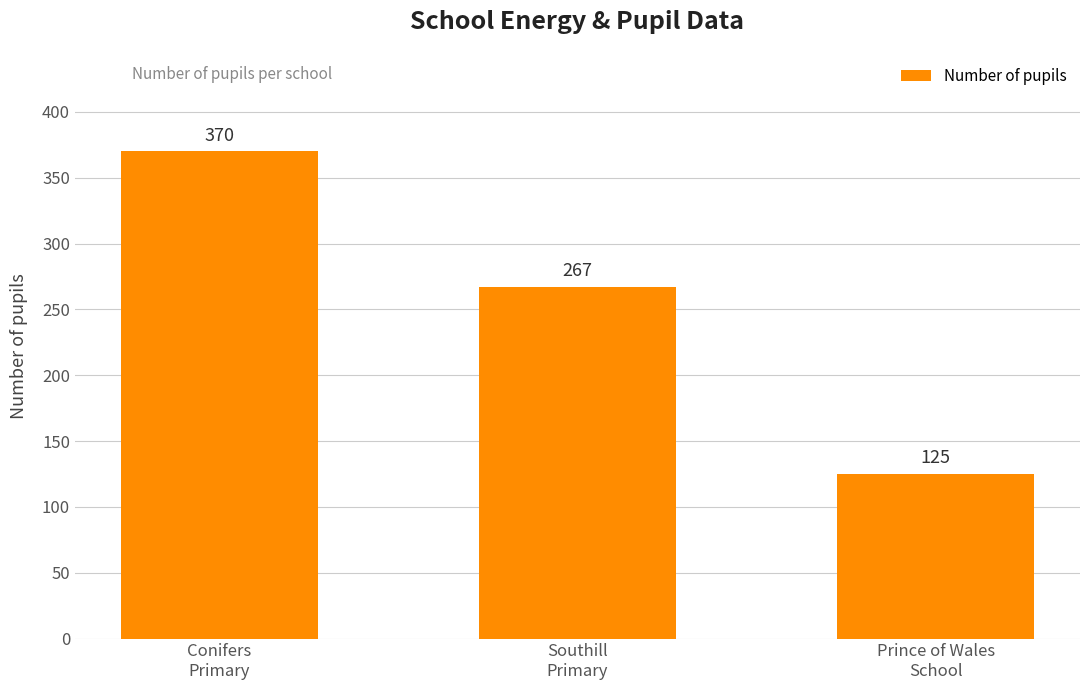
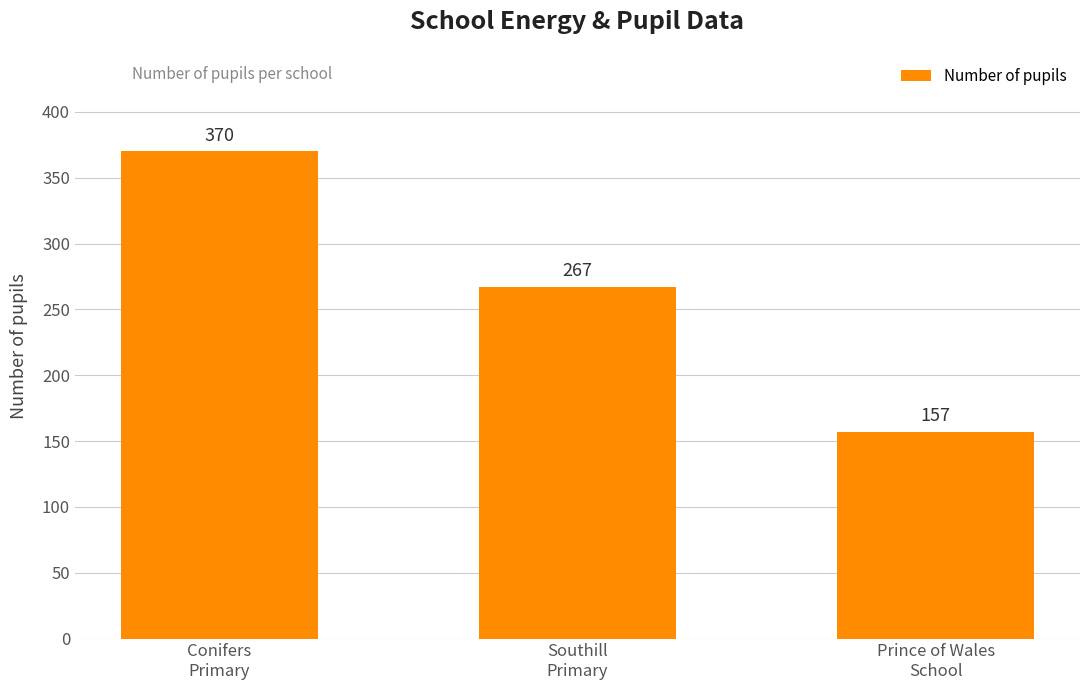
  {
    "Conifers Primary": 370,
    "Southill Primary": 267,
-   "Prince of Wales School": 125
+   "Prince of Wales School": 157
  }
